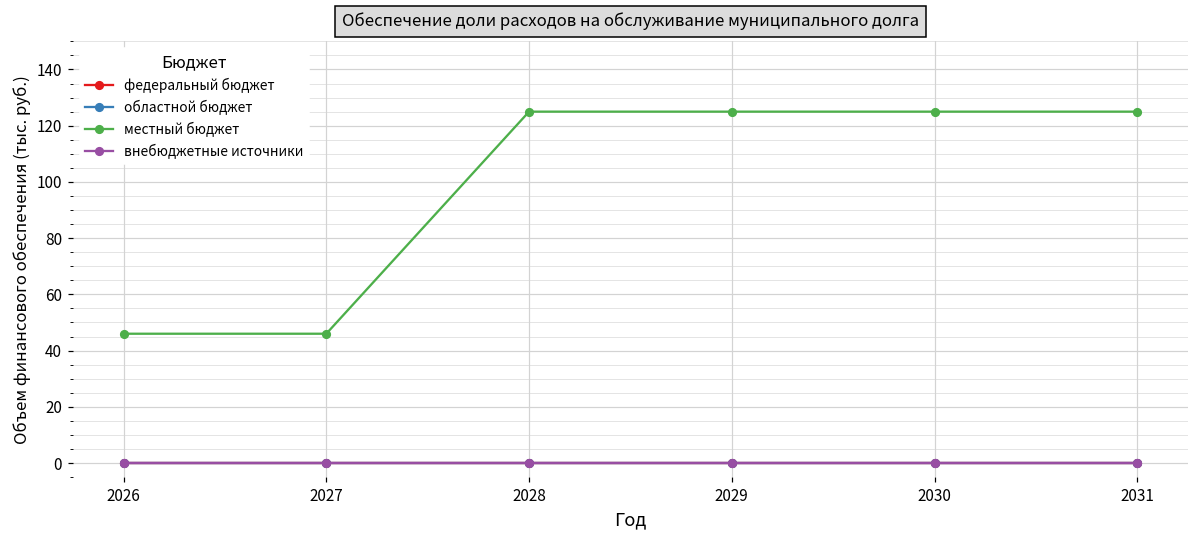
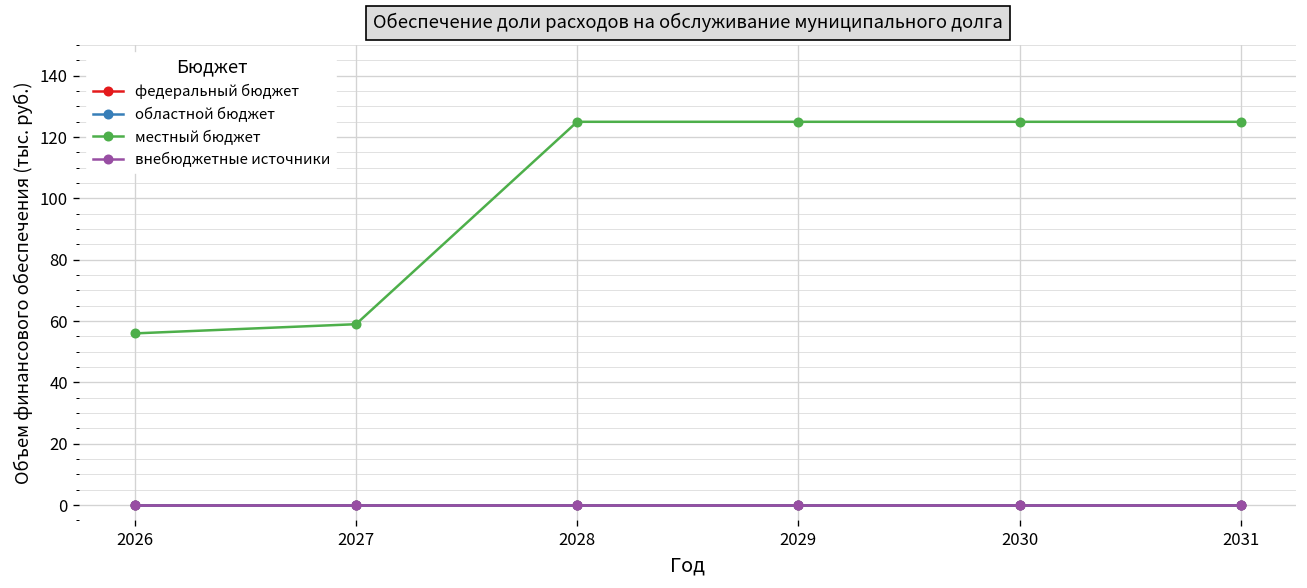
  {
    "внебюджетные источники": {
      "2026": 0,
      "2027": 0,
      "2028": 0,
      "2029": 0,
      "2030": 0,
      "2031": 0
    },
    "местный бюджет": {
-     "2026": 46,
-     "2027": 46,
+     "2026": 56,
+     "2027": 59,
      "2028": 125,
      "2029": 125,
      "2030": 125,
      "2031": 125
    }
  }
